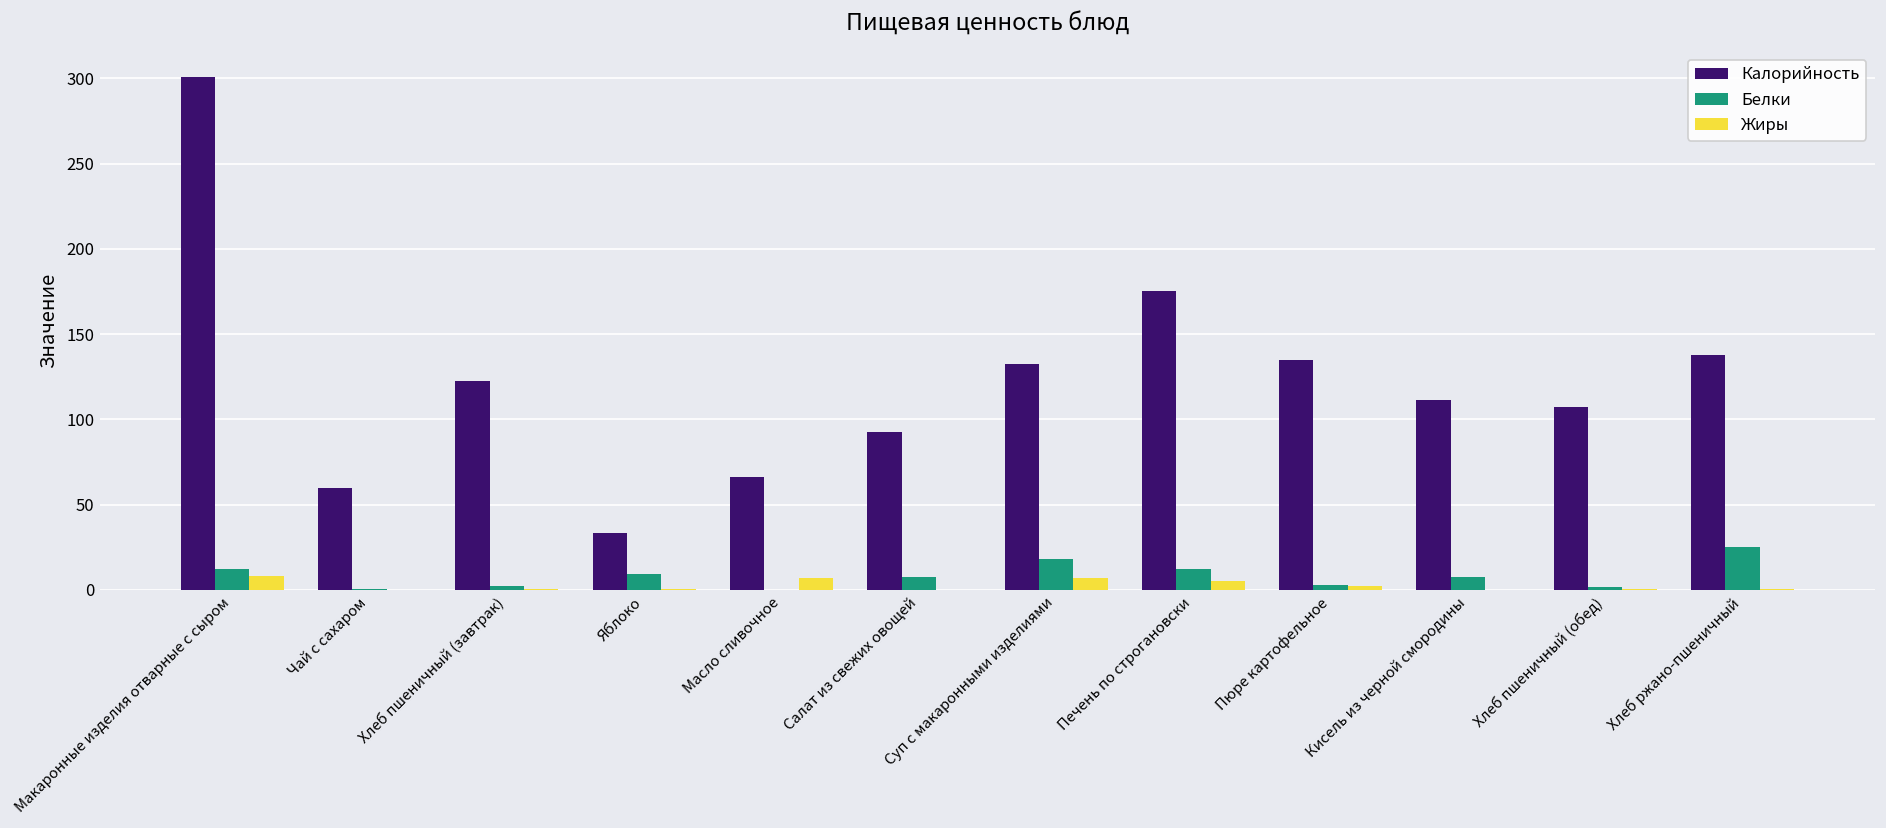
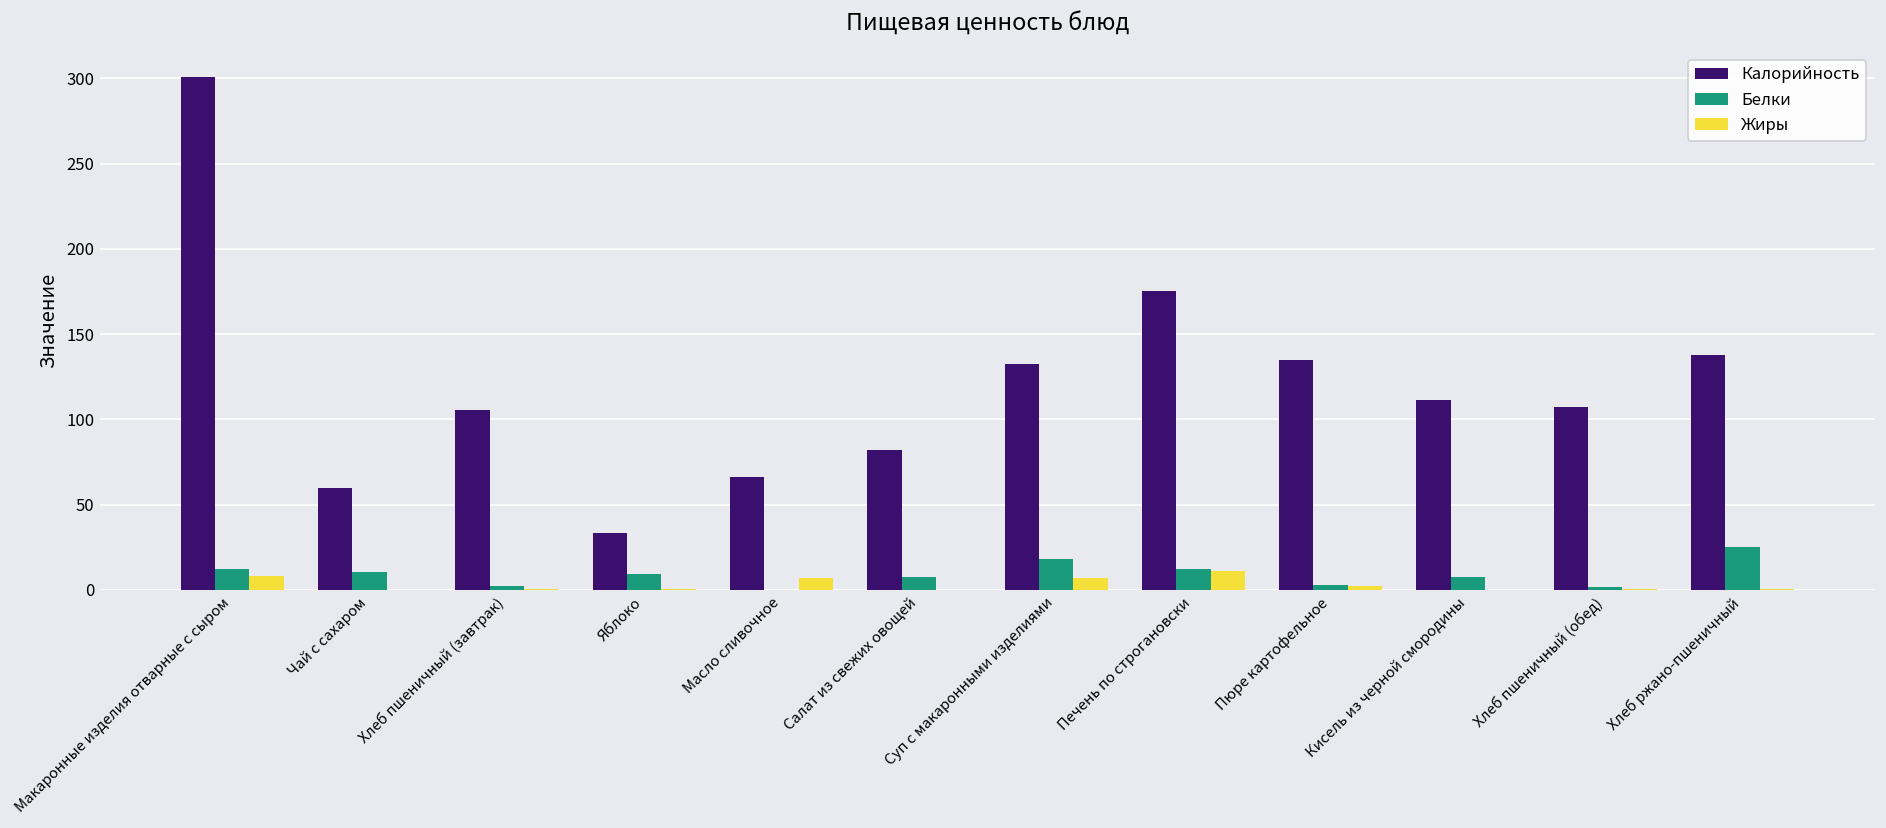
  {
    "Калорийность": {
      "Макаронные изделия отварные с сыром": 301,
      "Чай с сахаром": 60,
-     "Хлеб пшеничный (завтрак)": 123,
+     "Хлеб пшеничный (завтрак)": 106,
      "Яблоко": 33,
      "Масло сливочное": 66,
-     "Салат из свежих овощей": 93,
+     "Салат из свежих овощей": 82,
      "Суп с макаронными изделиями": 132,
      "Печень по строгановски": 175,
      "Пюре картофельное": 135,
      "Кисель из черной смородины": 111,
      "Хлеб пшеничный (обед)": 107,
      "Хлеб ржано-пшеничный": 138
    },
    "Белки": {
      "Макаронные изделия отварные с сыром": 12,
-     "Чай с сахаром": 1,
+     "Чай с сахаром": 10,
      "Хлеб пшеничный (завтрак)": 2,
      "Яблоко": 9,
      "Салат из свежих овощей": 8,
      "Суп с макаронными изделиями": 18,
      "Печень по строгановски": 12,
      "Пюре картофельное": 3,
      "Кисель из черной смородины": 7,
      "Хлеб ржано-пшеничный": 25
    },
    "Жиры": {
      "Макаронные изделия отварные с сыром": 8,
      "Чай с сахаром": 0,
      "Масло сливочное": 7,
      "Суп с макаронными изделиями": 7,
-     "Печень по строгановски": 5,
+     "Печень по строгановски": 11,
      "Пюре картофельное": 2
    }
  }
